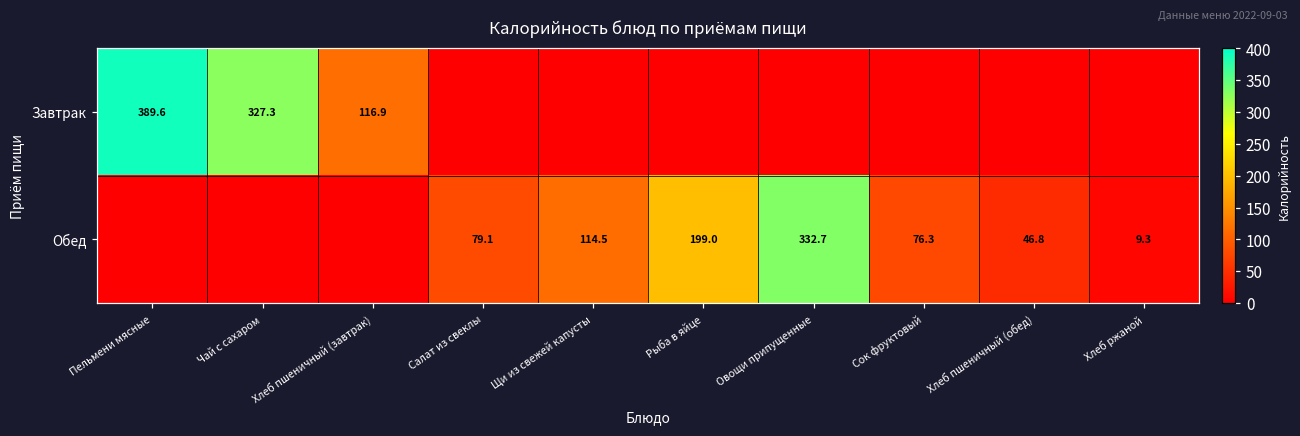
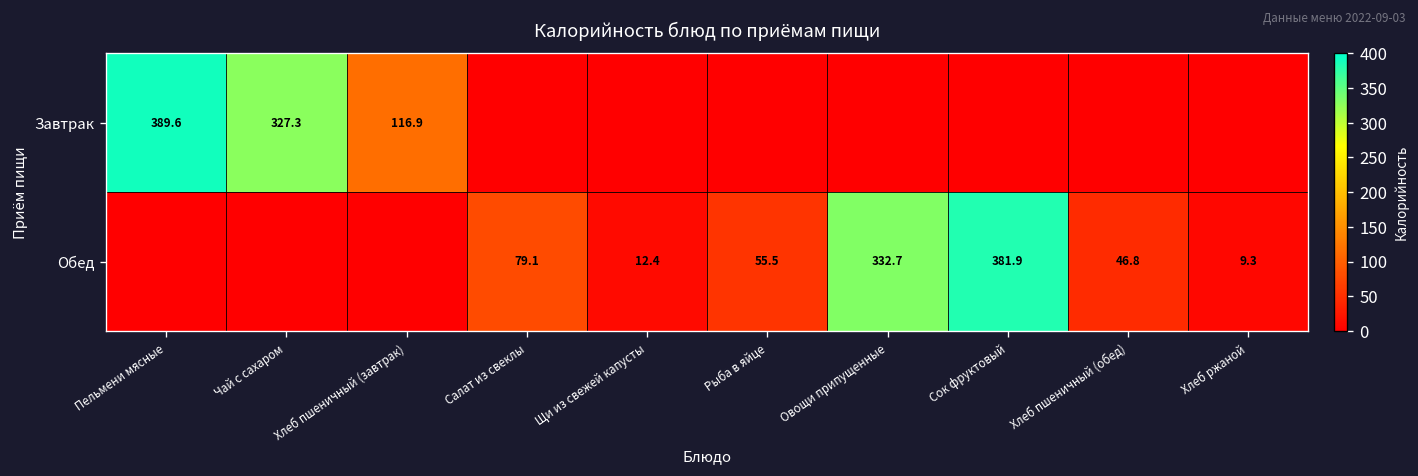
  {
    "Завтрак": {
      "Пельмени мясные": 389.6,
      "Чай с сахаром": 327.3,
      "Хлеб пшеничный (завтрак)": 116.9
    },
    "Обед": {
      "Салат из свеклы": 79.1,
-     "Щи из свежей капусты": 114.5,
-     "Рыба в яйце": 199.0,
+     "Щи из свежей капусты": 12.4,
+     "Рыба в яйце": 55.5,
      "Овощи припущенные": 332.7,
-     "Сок фруктовый": 76.3,
+     "Сок фруктовый": 381.9,
      "Хлеб пшеничный (обед)": 46.8,
      "Хлеб ржаной": 9.3
    }
  }
